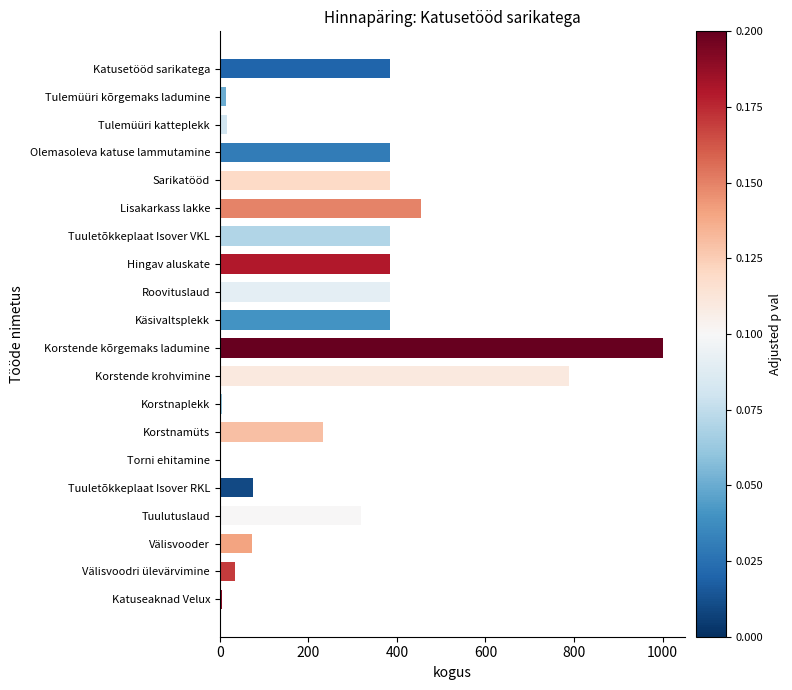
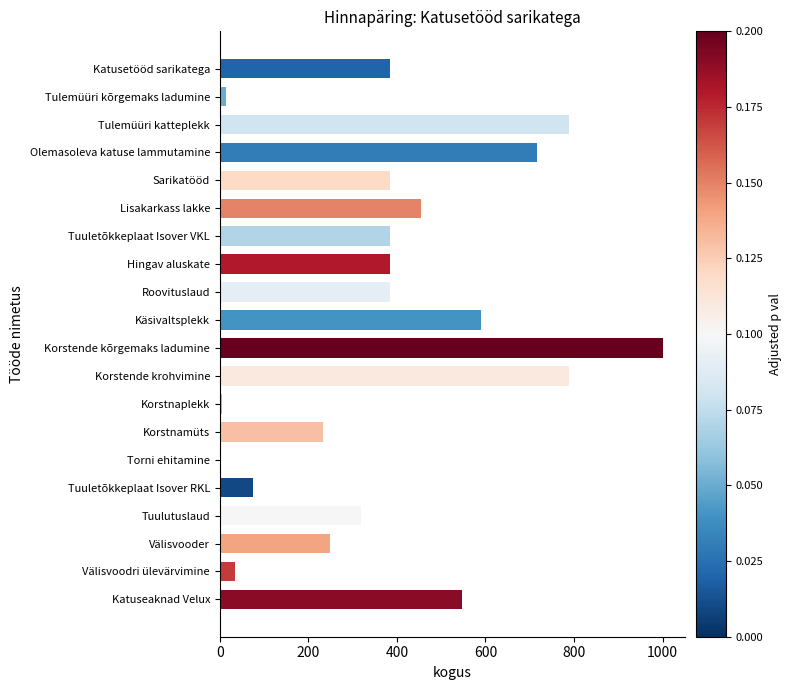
  {
    "Katusetööd sarikatega": 390,
    "Tulemüüri kõrgemaks ladumine": 10,
-   "Tulemüüri katteplekk": 20,
-   "Olemasoleva katuse lammutamine": 390,
+   "Tulemüüri katteplekk": 790,
+   "Olemasoleva katuse lammutamine": 720,
    "Sarikatööd": 390,
    "Lisakarkass lakke": 460,
    "Tuuletõkkeplaat Isover VKL": 390,
    "Hingav aluskate": 390,
    "Roovituslaud": 390,
-   "Käsivaltsplekk": 390,
+   "Käsivaltsplekk": 590,
    "Korstende kõrgemaks ladumine": 1000,
    "Korstende krohvimine": 790,
    "Korstnamüts": 230,
    "Tuuletõkkeplaat Isover RKL": 80,
    "Tuulutuslaud": 320,
-   "Välisvooder": 70,
+   "Välisvooder": 250,
    "Välisvoodri ülevärvimine": 40,
-   "Katuseaknad Velux": 0
+   "Katuseaknad Velux": 550
  }
